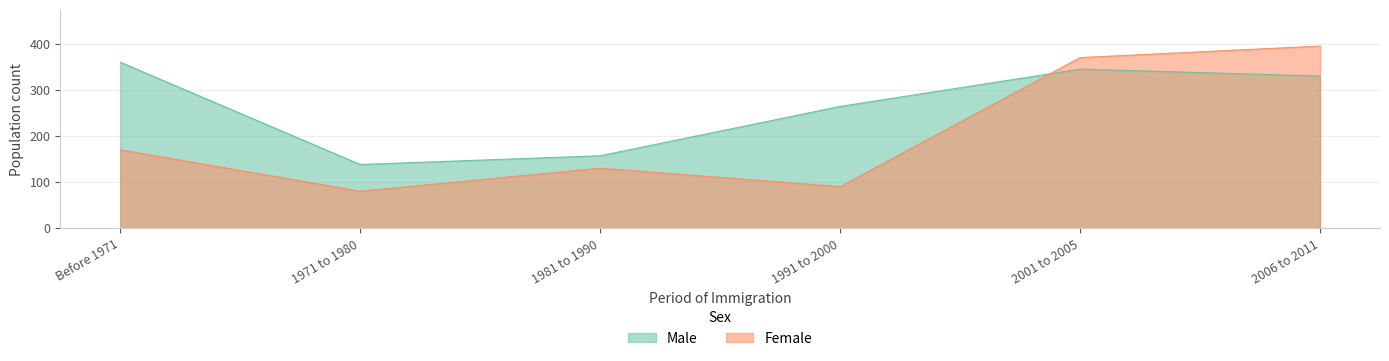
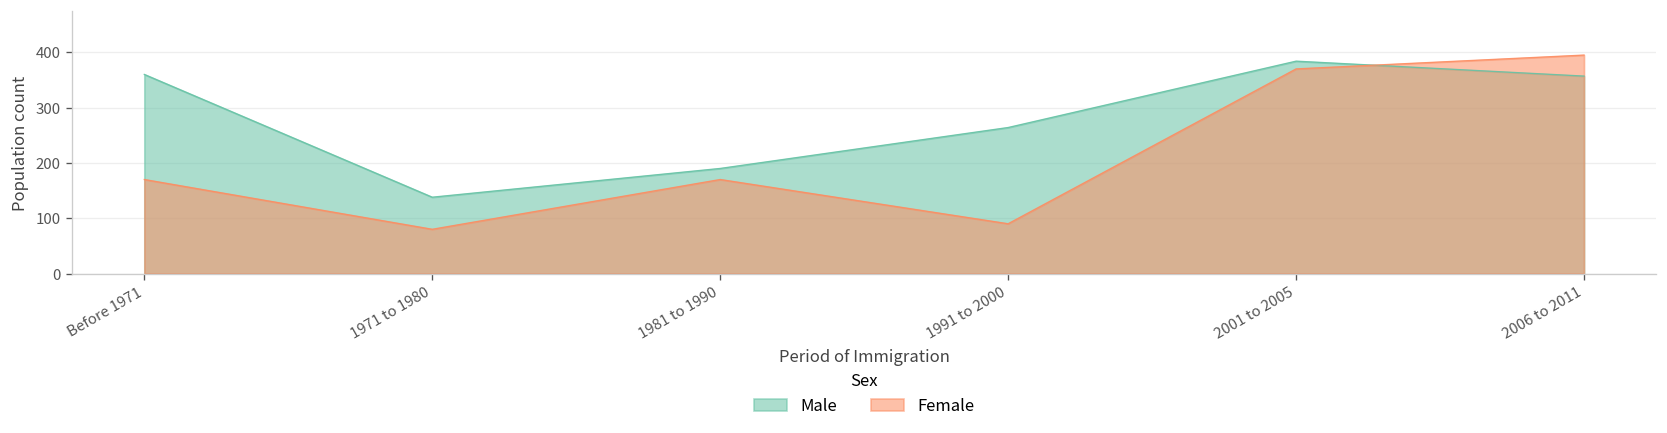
  {
    "Male": {
      "Before 1971": 360,
      "1971 to 1980": 140,
-     "1981 to 1990": 160,
+     "1981 to 1990": 190,
      "1991 to 2000": 260,
-     "2001 to 2005": 350,
-     "2006 to 2011": 330
+     "2001 to 2005": 380,
+     "2006 to 2011": 360
    },
    "Female": {
      "Before 1971": 170,
      "1971 to 1980": 80,
-     "1981 to 1990": 130,
+     "1981 to 1990": 170,
      "1991 to 2000": 90,
      "2001 to 2005": 370,
      "2006 to 2011": 400
    }
  }
